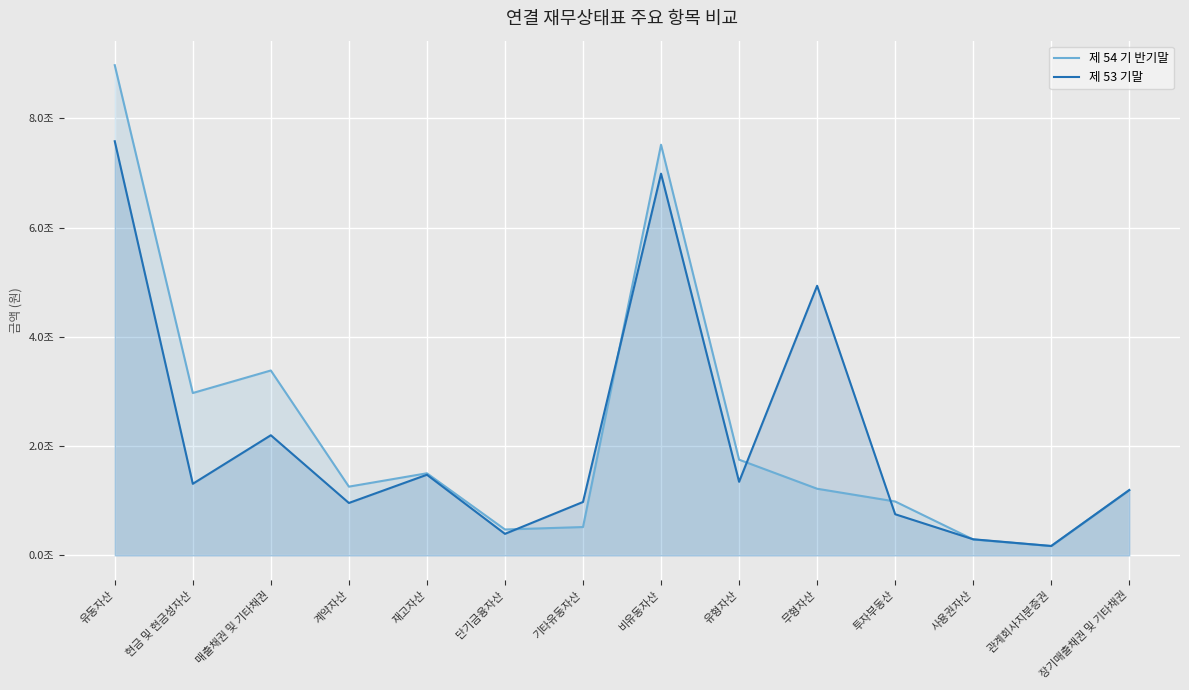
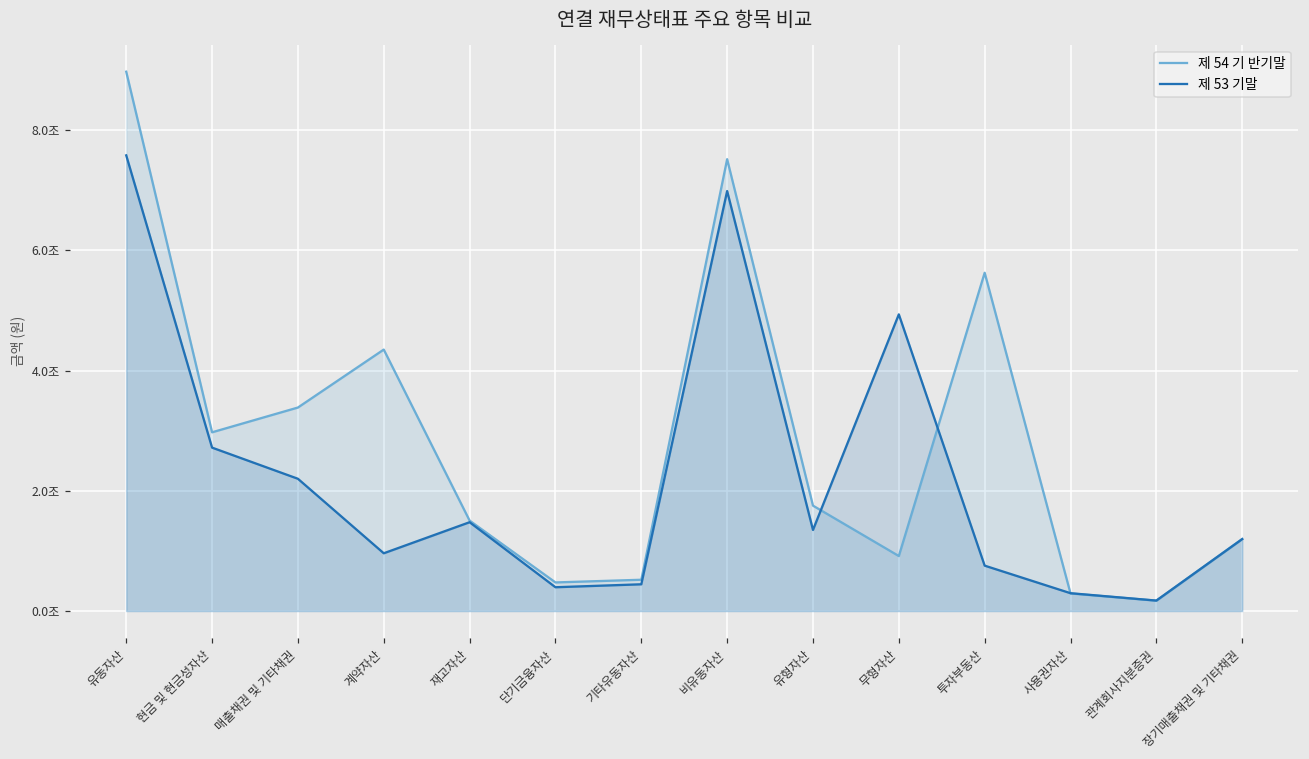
  {
    "제 54 기 반기말": {
      "유동자산": "9.0조",
      "현금 및 현금성자산": "3.0조",
      "매출채권 및 기타채권": "3.4조",
-     "계약자산": "1.3조",
+     "계약자산": "4.4조",
      "단기금융자산": "0.5조",
      "기타유동자산": "0.5조",
      "비유동자산": "7.5조",
      "유형자산": "1.8조",
-     "무형자산": "1.2조",
-     "투자부동산": "1.0조"
+     "무형자산": "0.9조",
+     "투자부동산": "5.6조"
    },
    "제 53 기말": {
      "유동자산": "7.6조",
-     "현금 및 현금성자산": "1.3조",
+     "현금 및 현금성자산": "2.7조",
      "매출채권 및 기타채권": "2.2조",
      "계약자산": "1.0조",
      "단기금융자산": "0.4조",
-     "기타유동자산": "1.0조",
+     "기타유동자산": "0.4조",
      "비유동자산": "7.0조",
      "유형자산": "1.3조",
      "무형자산": "4.9조",
      "투자부동산": "0.8조"
    }
  }
